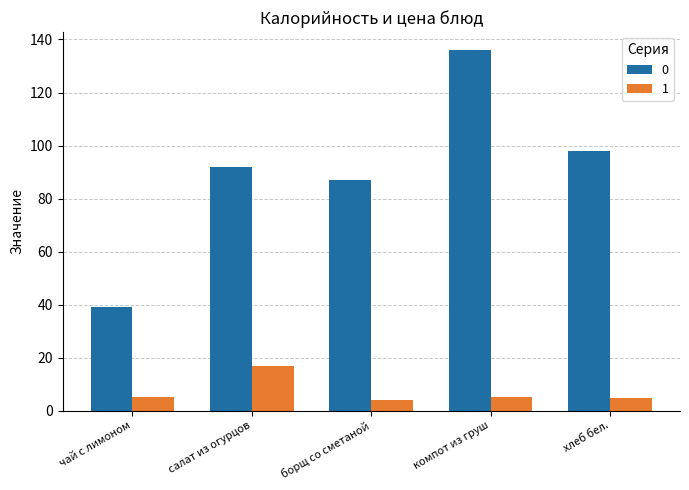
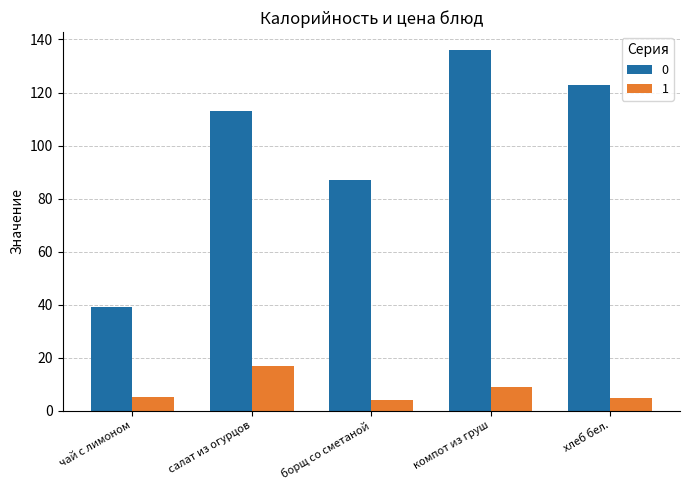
  {
    "0": {
      "чай с лимоном": 39,
-     "салат из огурцов": 92,
+     "салат из огурцов": 113,
      "борщ со сметаной": 87,
      "компот из груш": 136,
-     "хлеб бел.": 98
+     "хлеб бел.": 123
    },
    "1": {
      "чай с лимоном": 5,
      "салат из огурцов": 17,
      "борщ со сметаной": 4,
-     "компот из груш": 5,
+     "компот из груш": 9,
      "хлеб бел.": 5
    }
  }
